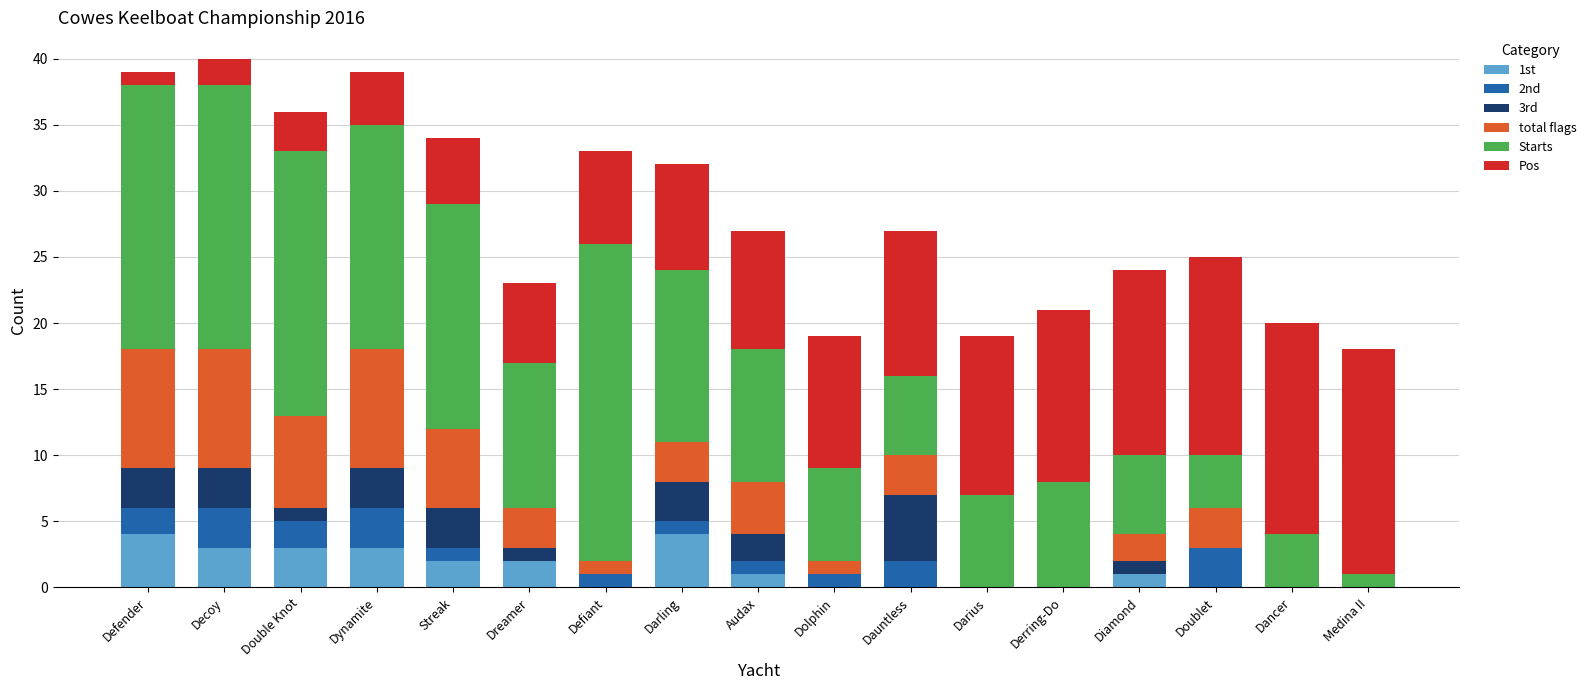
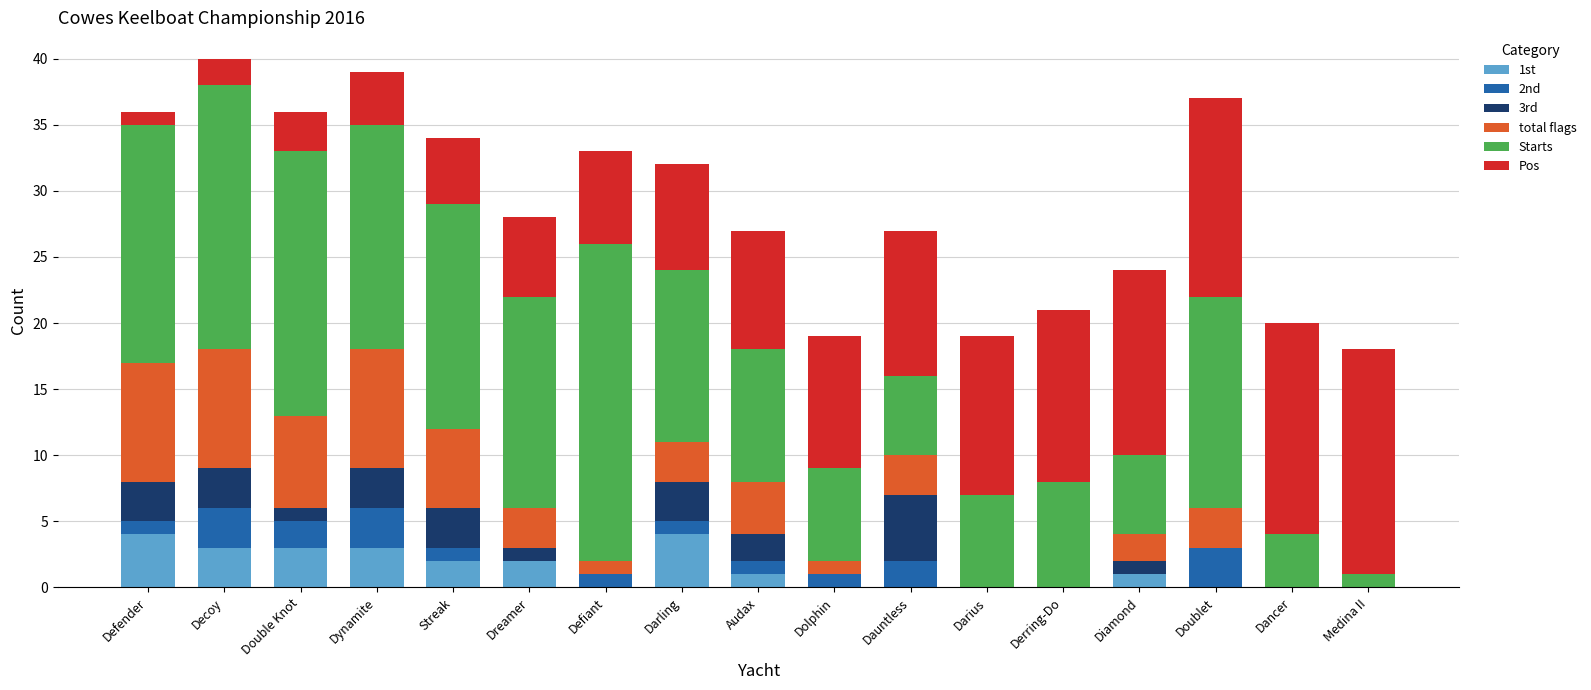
  {
    "1st": {
      "Defender": 4,
      "Decoy": 3,
      "Double Knot": 3,
      "Dynamite": 3,
      "Streak": 2,
      "Dreamer": 2,
      "Defiant": 0,
      "Darling": 4,
      "Audax": 1,
      "Dolphin": 0,
      "Dauntless": 0,
      "Darius": 0,
      "Derring-Do": 0,
      "Diamond": 1,
      "Doublet": 0,
      "Dancer": 0,
      "Medina II": 0
    },
    "2nd": {
-     "Defender": 2
+     "Defender": 1
    },
    "Starts": {
-     "Defender": 20,
+     "Defender": 18,
      "Decoy": 20,
      "Double Knot": 20,
      "Dynamite": 17,
      "Streak": 17,
-     "Dreamer": 11,
+     "Dreamer": 16,
      "Defiant": 24,
      "Darling": 13,
      "Audax": 10,
      "Dolphin": 7,
      "Dauntless": 6,
      "Darius": 7,
      "Derring-Do": 8,
      "Diamond": 6,
-     "Doublet": 4,
+     "Doublet": 16,
      "Dancer": 4,
      "Medina II": 1
    }
  }
